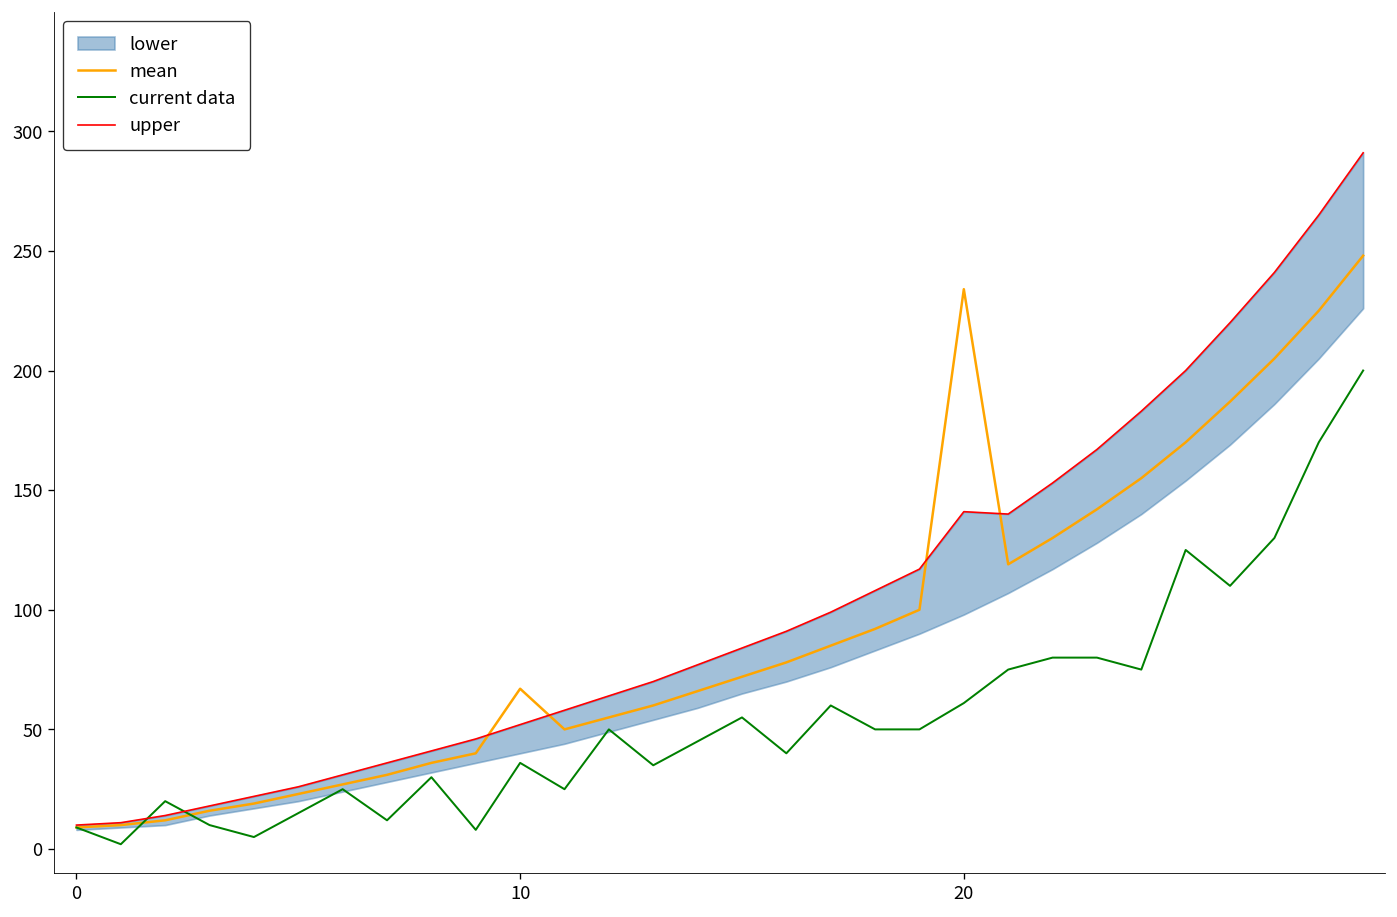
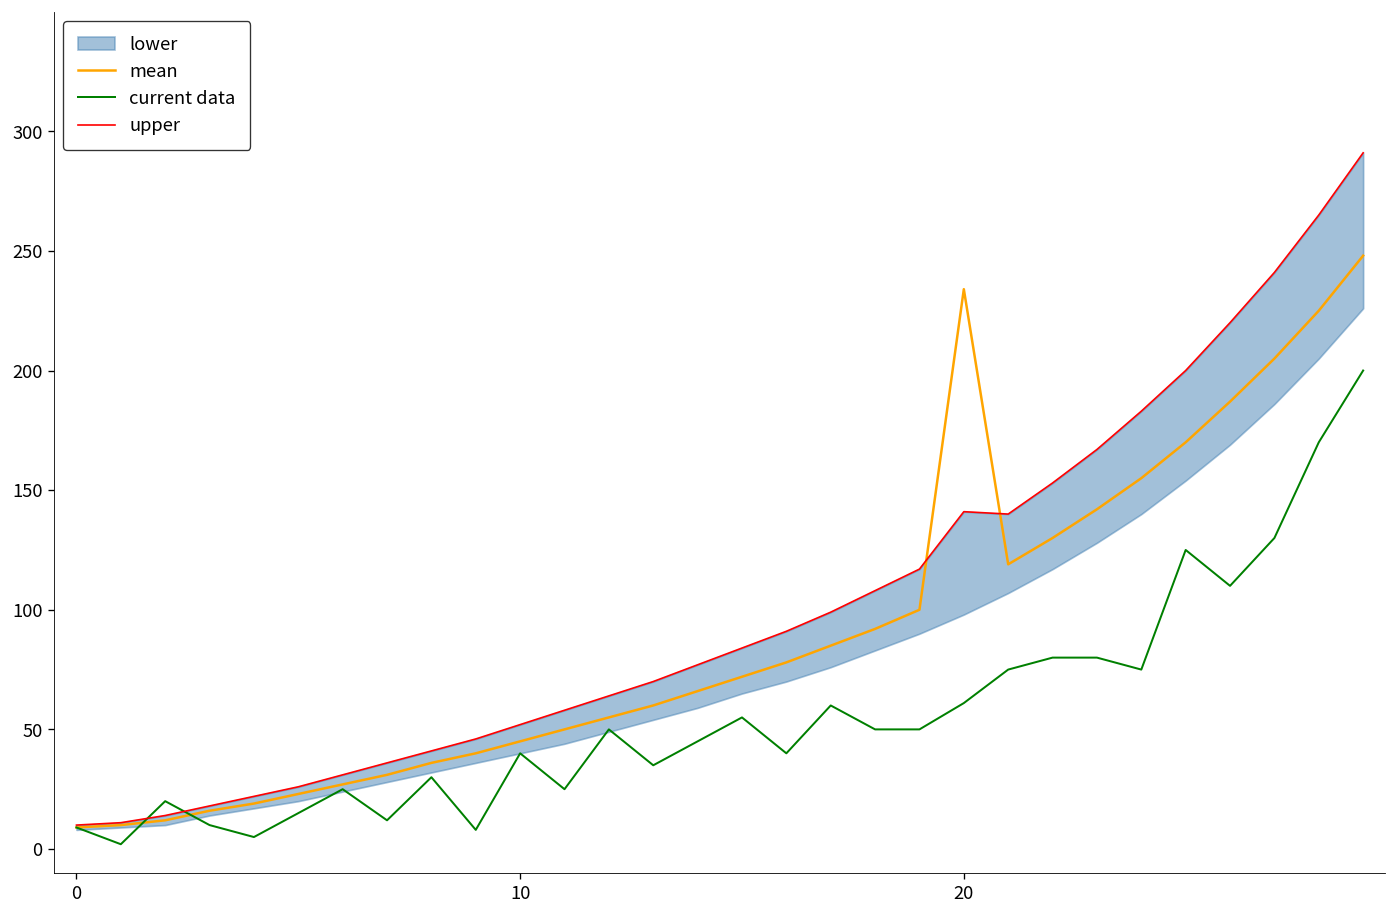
  {
    "mean": {
-     "10": 67,
+     "10": 45,
      "20": 234
    },
    "current data": {
-     "10": 36,
+     "10": 40,
      "20": 61
    },
    "lower": {
      "10": 52,
      "20": 141
    }
  }
